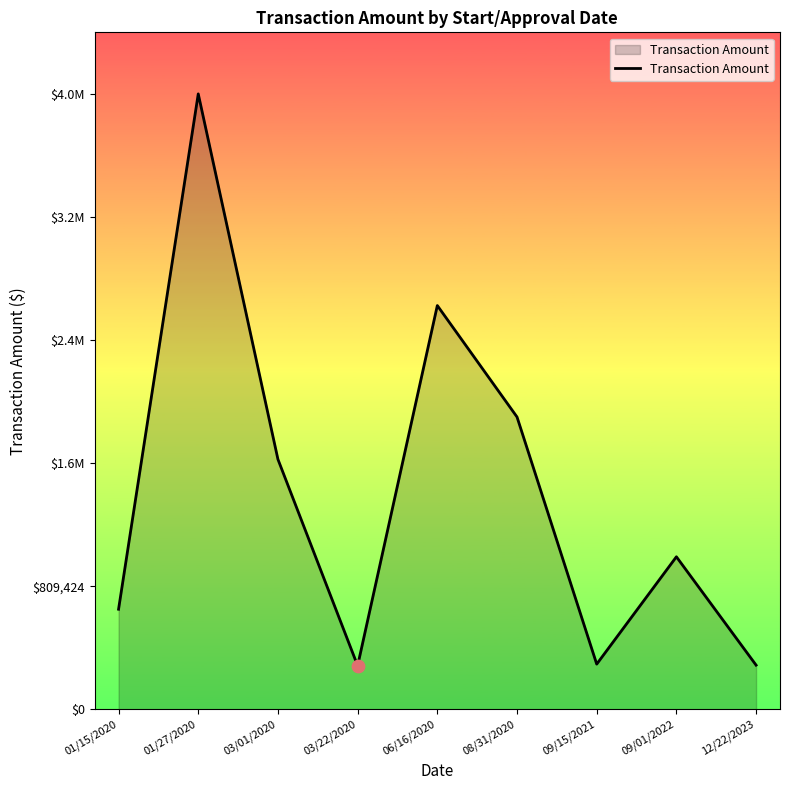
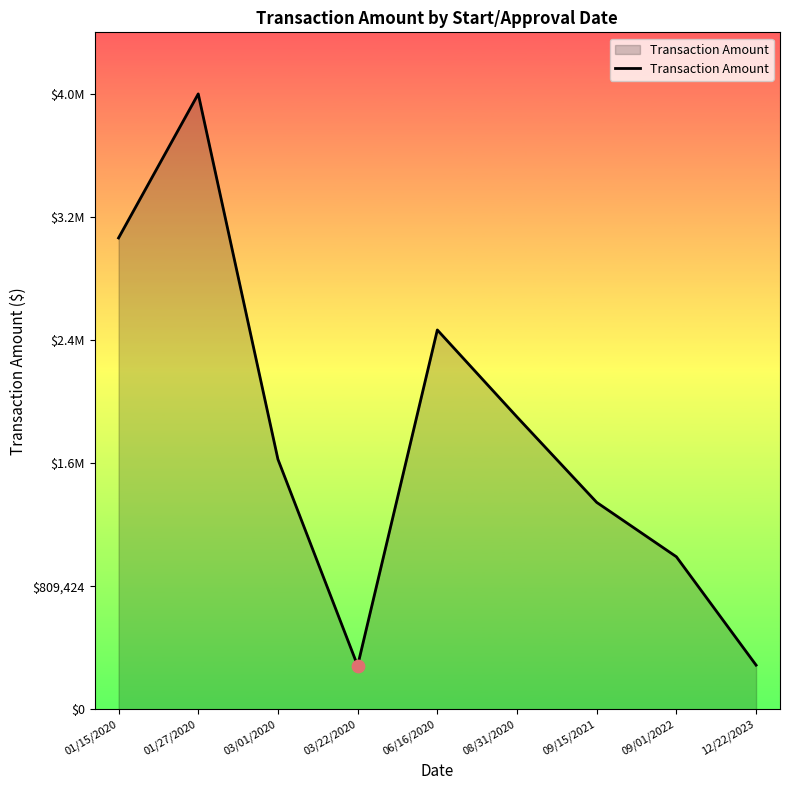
  {
    "Transaction Amount": {
-     "01/15/2020": "$660,000",
+     "01/15/2020": "$3,100,000",
      "01/27/2020": "$4,050,000",
      "03/01/2020": "$1,640,000",
-     "06/16/2020": "$2,660,000",
+     "06/16/2020": "$2,500,000",
      "08/31/2020": "$1,920,000",
-     "09/15/2021": "$300,000",
+     "09/15/2021": "$1,360,000",
      "09/01/2022": "$1,000,000",
      "12/22/2023": "$290,000"
    }
  }
